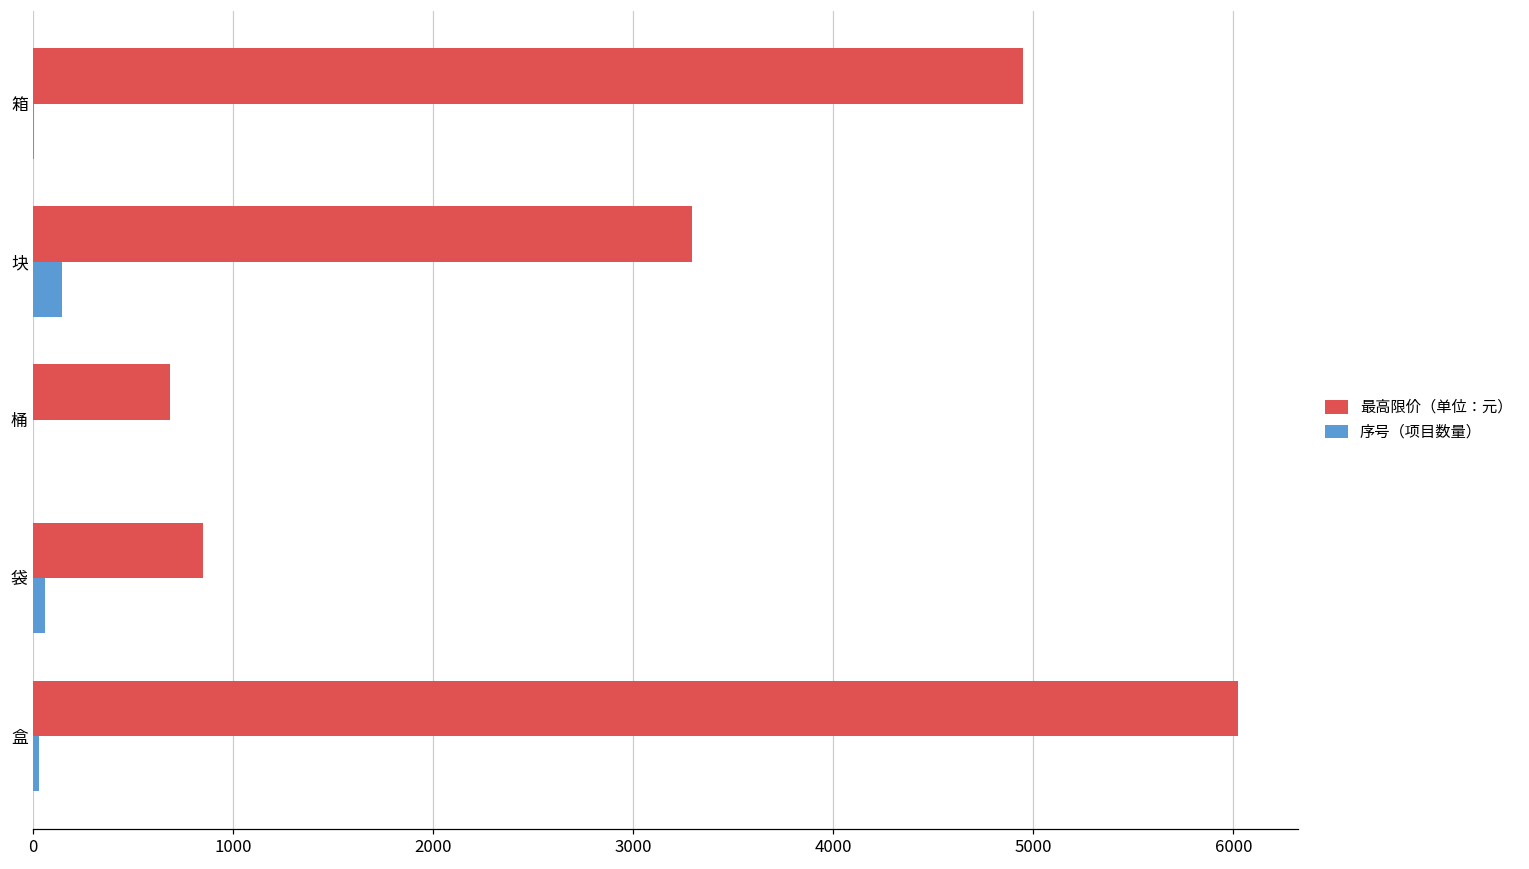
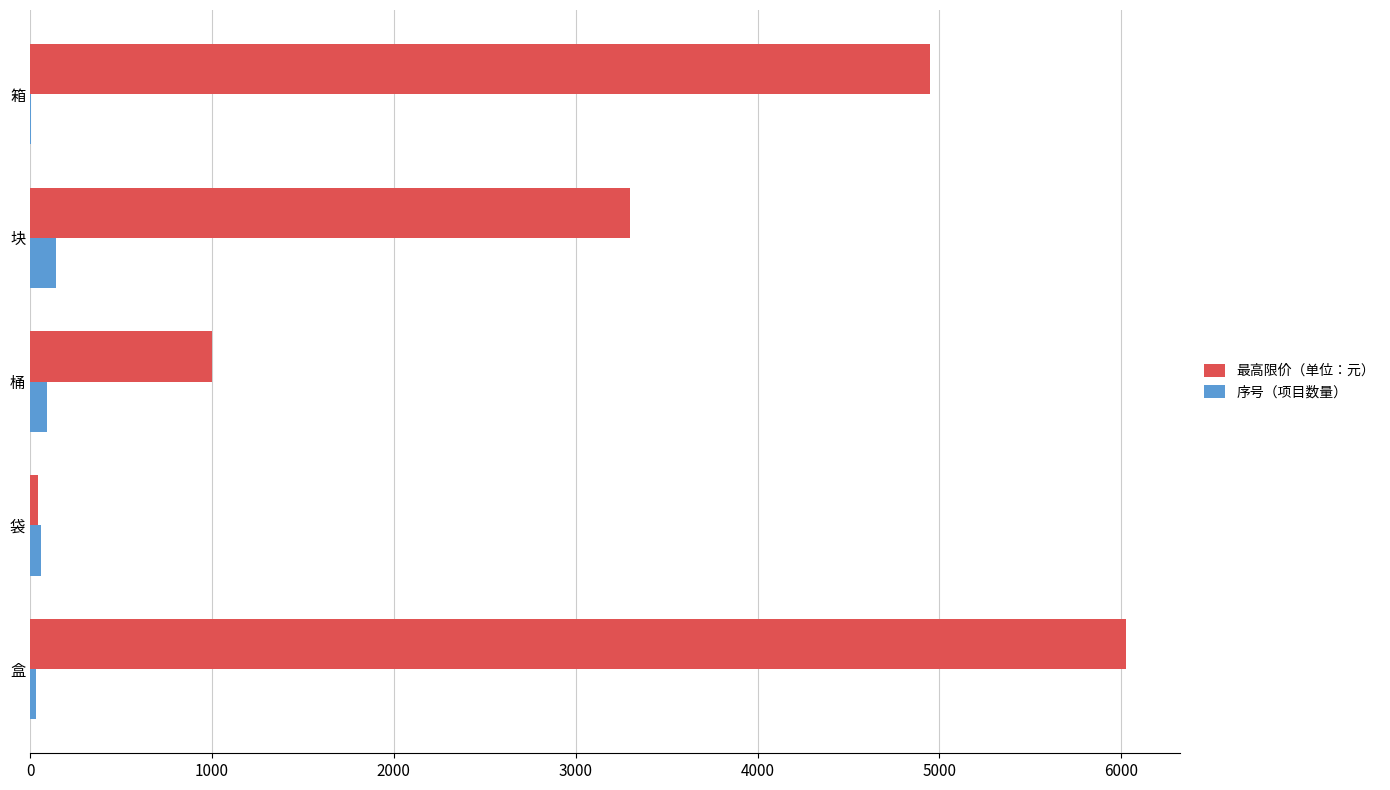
  {
    "最高限价（单位：元）": {
      "箱": 4950,
      "块": 3300,
-     "桶": 680,
-     "袋": 850,
+     "桶": 1000,
+     "袋": 40,
      "盒": 6020
    },
    "序号（项目数量）": {
      "块": 150,
-     "桶": 0,
+     "桶": 90,
      "袋": 60,
      "盒": 30
    }
  }
